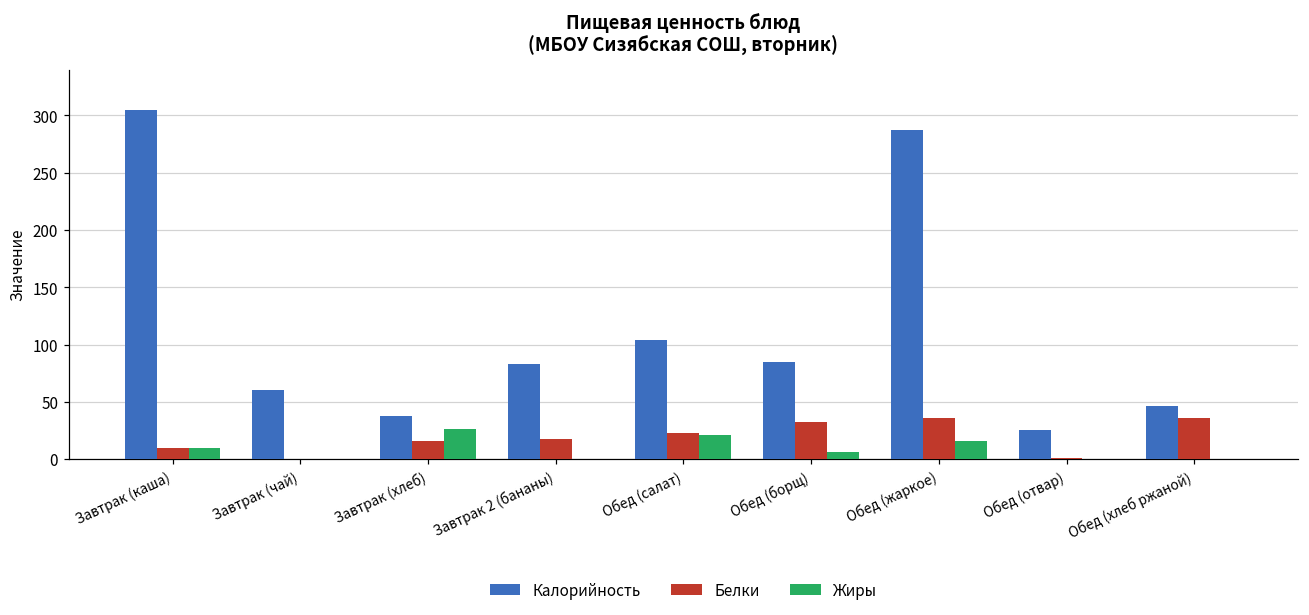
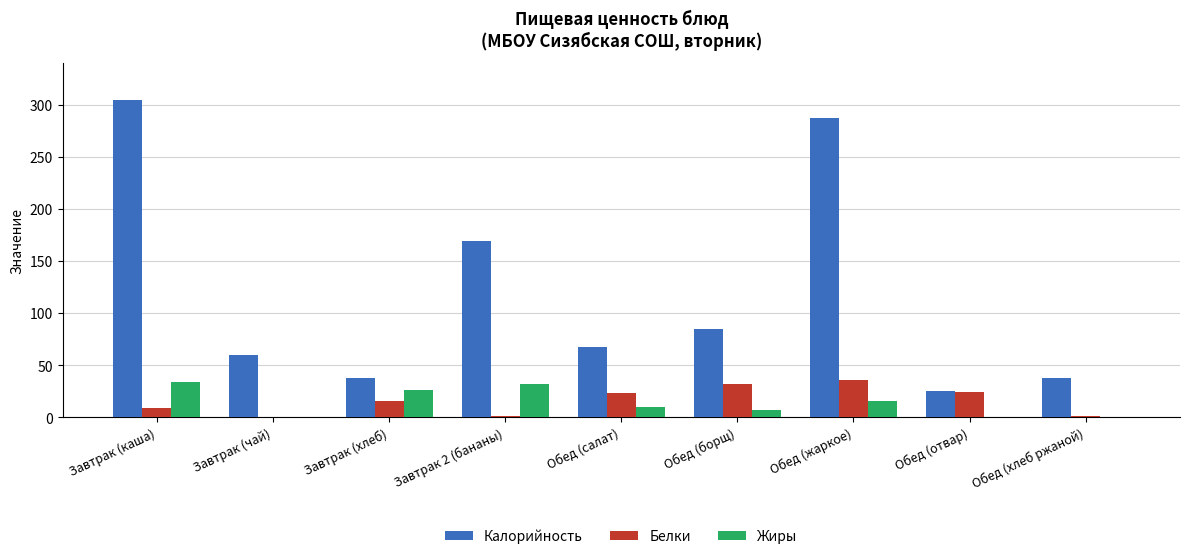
  {
    "Калорийность": {
      "Завтрак (каша)": 305,
      "Завтрак (чай)": 60,
      "Завтрак (хлеб)": 38,
-     "Завтрак 2 (бананы)": 83,
-     "Обед (салат)": 104,
+     "Завтрак 2 (бананы)": 170,
+     "Обед (салат)": 67,
      "Обед (борщ)": 85,
      "Обед (жаркое)": 287,
      "Обед (отвар)": 26,
-     "Обед (хлеб ржаной)": 46
+     "Обед (хлеб ржаной)": 38
    },
    "Белки": {
      "Завтрак (каша)": 9,
      "Завтрак (чай)": 0,
      "Завтрак (хлеб)": 16,
-     "Завтрак 2 (бананы)": 18,
+     "Завтрак 2 (бананы)": 1,
      "Обед (салат)": 23,
      "Обед (борщ)": 32,
      "Обед (жаркое)": 36,
-     "Обед (отвар)": 1,
-     "Обед (хлеб ржаной)": 36
+     "Обед (отвар)": 25,
+     "Обед (хлеб ржаной)": 2
    },
    "Жиры": {
-     "Завтрак (каша)": 10,
+     "Завтрак (каша)": 34,
      "Завтрак (чай)": 0,
      "Завтрак (хлеб)": 27,
-     "Завтрак 2 (бананы)": 0,
-     "Обед (салат)": 21,
+     "Завтрак 2 (бананы)": 32,
+     "Обед (салат)": 10,
      "Обед (борщ)": 7,
      "Обед (жаркое)": 16,
      "Обед (отвар)": 0,
      "Обед (хлеб ржаной)": 0
    }
  }
